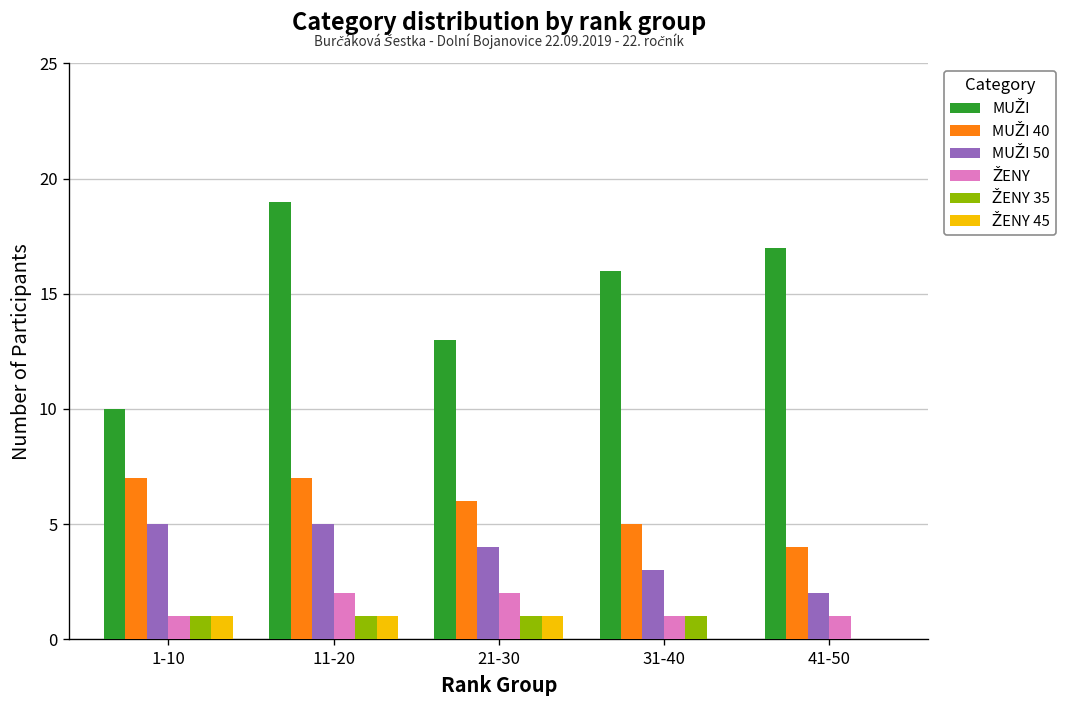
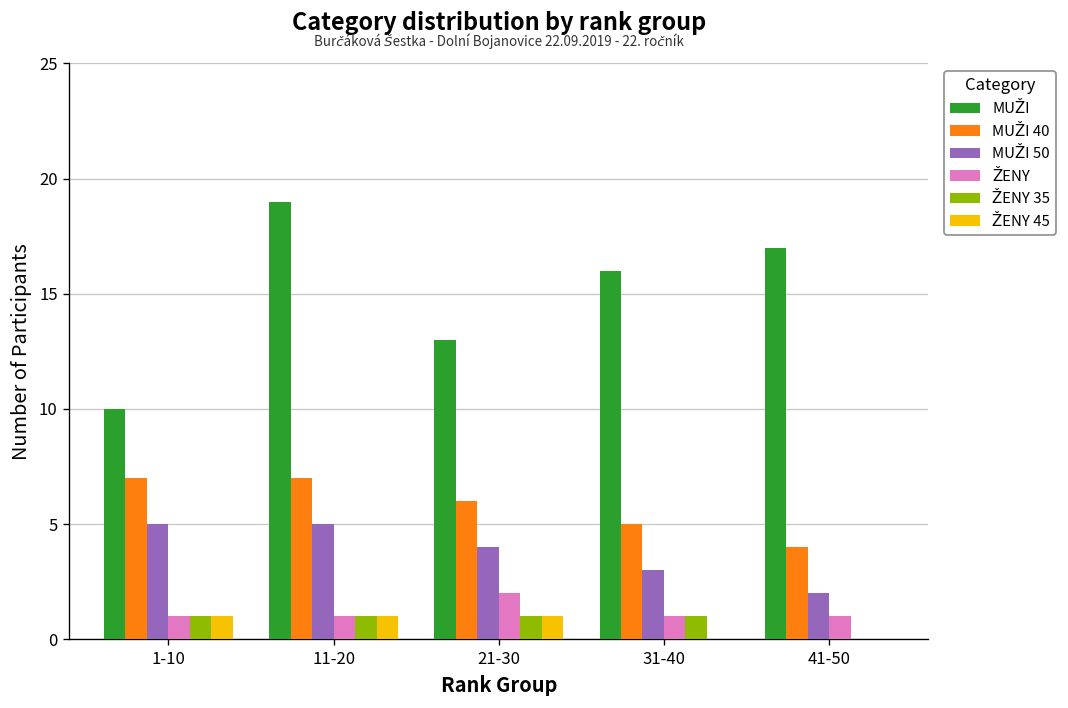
  {
    "MUŽI": {
      "1-10": 10,
      "11-20": 19,
      "21-30": 13,
      "31-40": 16,
      "41-50": 17
    },
    "MUŽI 40": {
      "1-10": 7,
      "11-20": 7,
      "21-30": 6,
      "31-40": 5,
      "41-50": 4
    },
    "MUŽI 50": {
      "1-10": 5,
      "11-20": 5,
      "21-30": 4,
      "31-40": 3,
      "41-50": 2
    },
    "ŽENY": {
      "1-10": 1,
-     "11-20": 2,
+     "11-20": 1,
      "21-30": 2,
      "31-40": 1,
      "41-50": 1
    },
    "ŽENY 35": {
      "1-10": 1,
      "11-20": 1,
      "21-30": 1,
      "31-40": 1,
      "41-50": 0
    },
    "ŽENY 45": {
      "1-10": 1,
      "11-20": 1,
      "21-30": 1,
      "31-40": 0,
      "41-50": 0
    }
  }
